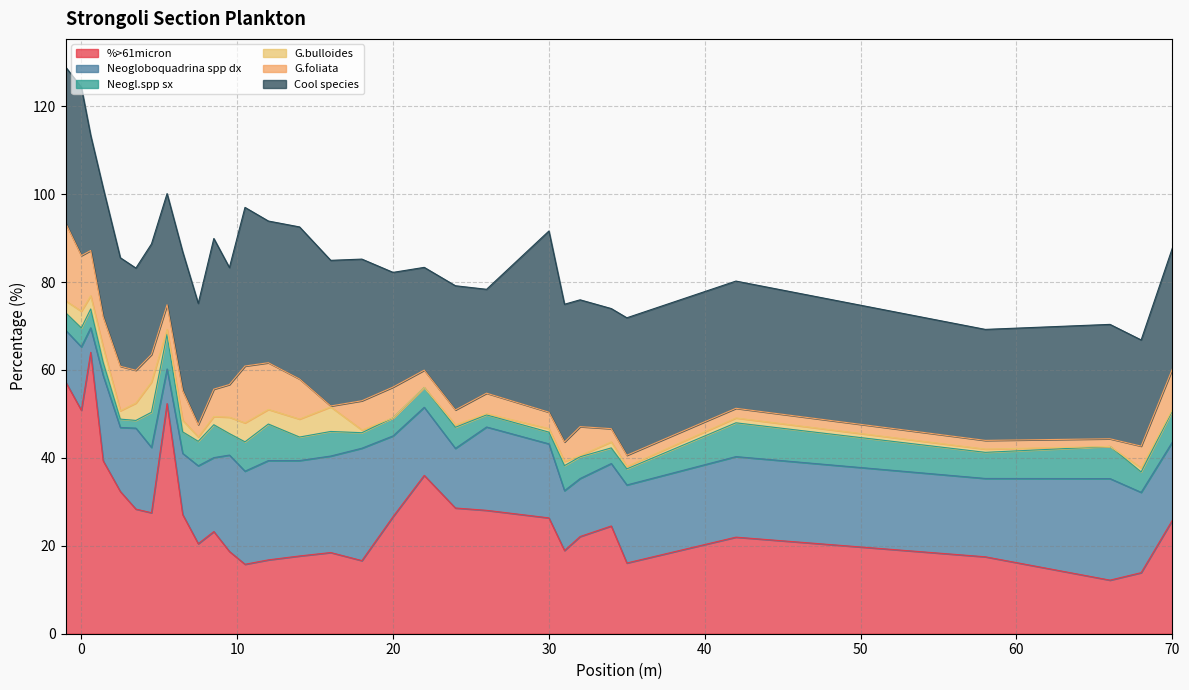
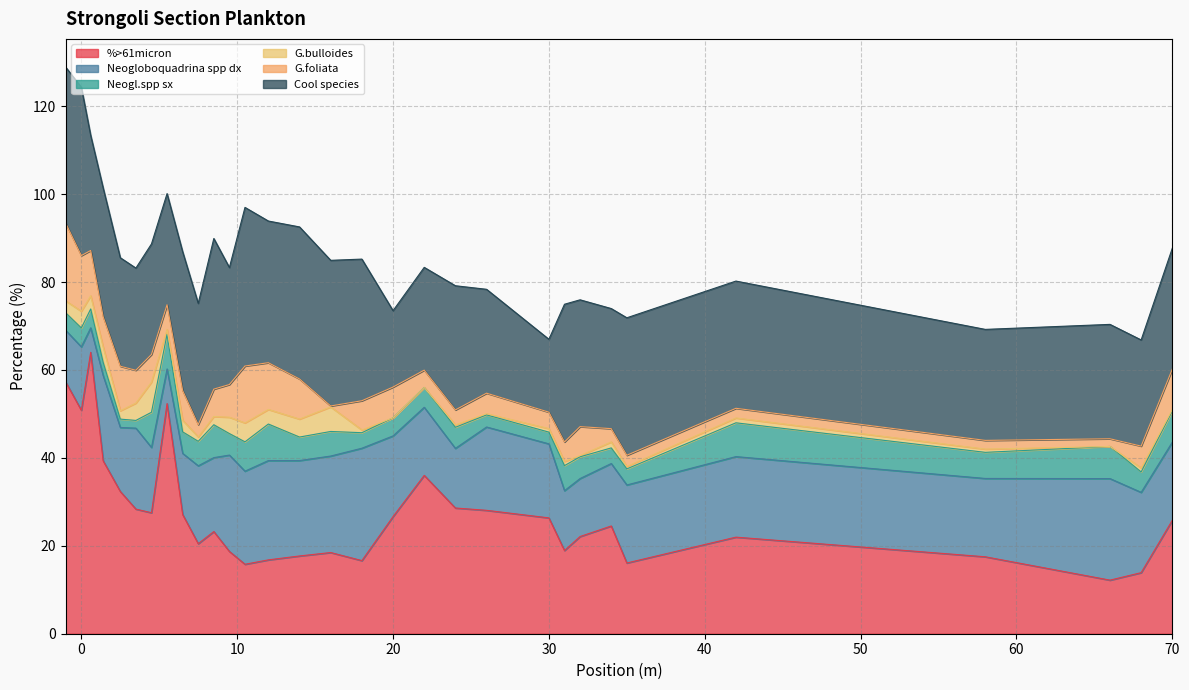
  {
    "%>61micron": {
      "0": 51,
      "20": 27,
      "30": 26,
      "70": 26
    },
    "Cool species": {
-     "20": 26,
-     "30": 41,
+     "20": 17,
+     "30": 17,
      "70": 28
    }
  }
